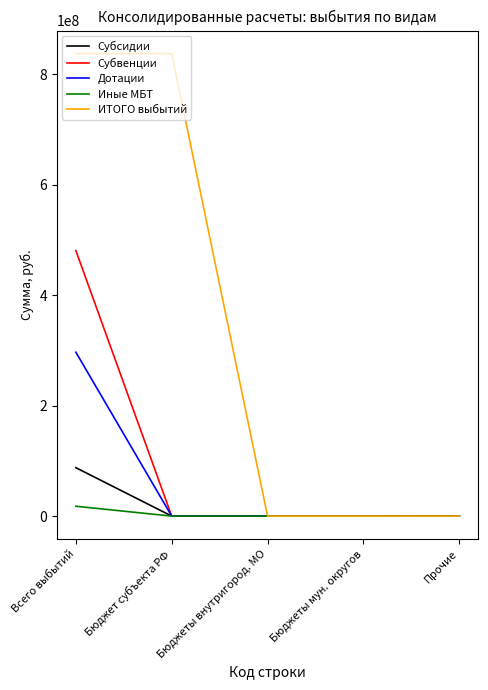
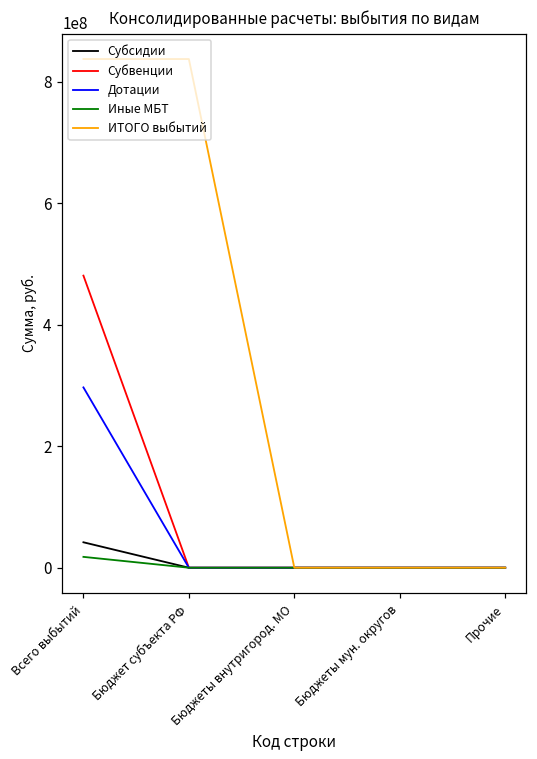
  {
    "Субсидии": {
-     "Всего выбытий": 90000000
+     "Всего выбытий": 40000000
    },
    "Субвенции": {
      "Всего выбытий": 480000000
    },
    "Дотации": {
      "Всего выбытий": 300000000
    },
    "Иные МБТ": {
      "Всего выбытий": 20000000
    }
  }
